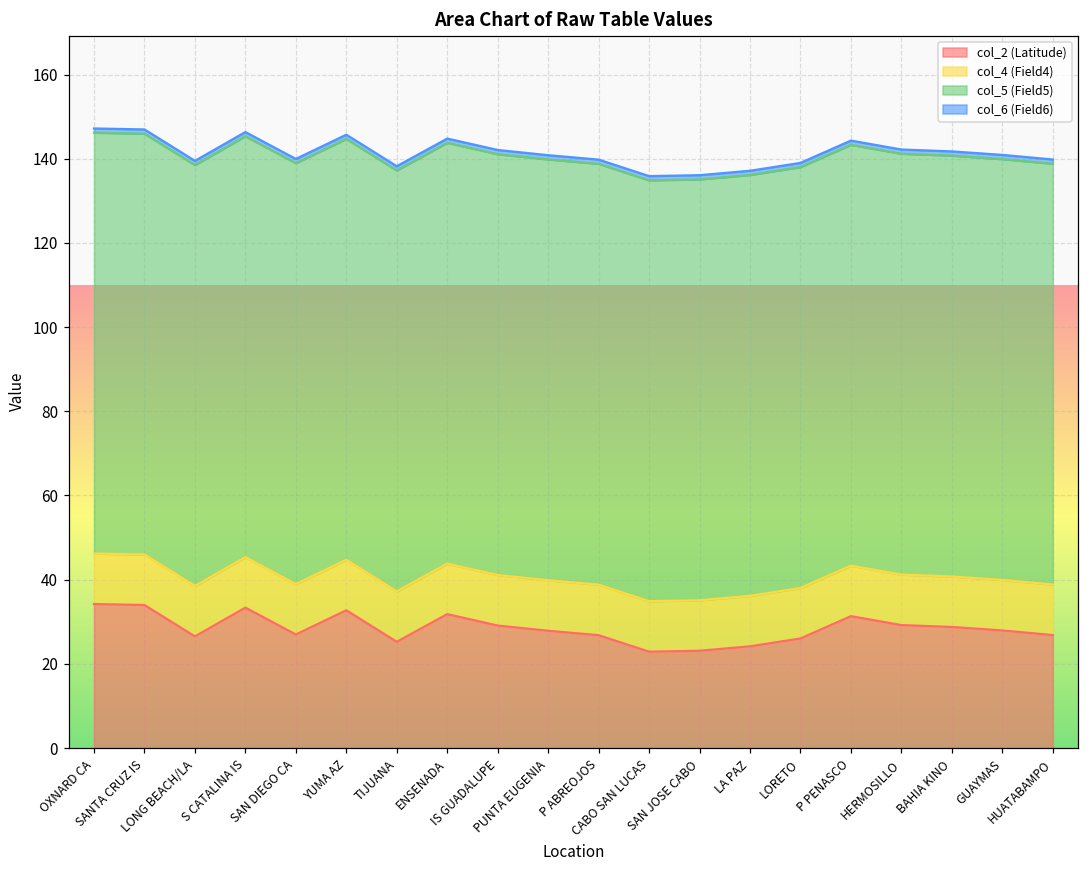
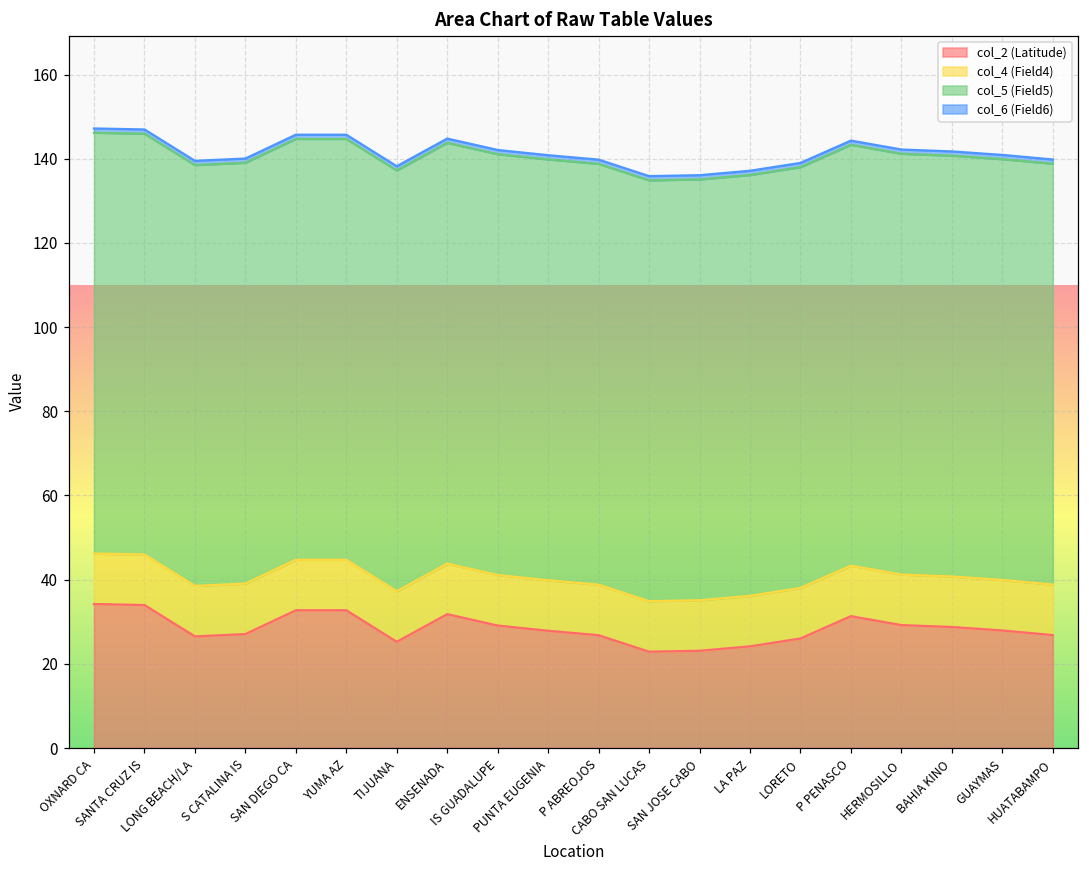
  {
    "col_2 (Latitude)": {
      "OXNARD CA": 34,
      "SANTA CRUZ IS": 34,
      "LONG BEACH/LA": 27,
-     "S CATALINA IS": 33,
-     "SAN DIEGO CA": 27,
+     "S CATALINA IS": 27,
+     "SAN DIEGO CA": 33,
      "YUMA AZ": 33,
      "TIJUANA": 25,
      "ENSENADA": 32,
      "IS GUADALUPE": 29,
      "PUNTA EUGENIA": 28,
      "P ABREOJOS": 27,
      "CABO SAN LUCAS": 23,
      "SAN JOSE CABO": 23,
      "LA PAZ": 24,
      "LORETO": 26,
      "P PENASCO": 31,
      "HERMOSILLO": 29,
      "BAHIA KINO": 29,
      "GUAYMAS": 28,
      "HUATABAMPO": 27
    },
    "col_4 (Field4)": {
      "OXNARD CA": 12,
      "SANTA CRUZ IS": 12,
      "LONG BEACH/LA": 12,
      "S CATALINA IS": 12,
      "SAN DIEGO CA": 12,
      "YUMA AZ": 12,
      "TIJUANA": 12,
      "ENSENADA": 12,
      "IS GUADALUPE": 12,
      "PUNTA EUGENIA": 12,
      "P ABREOJOS": 12,
      "CABO SAN LUCAS": 12,
      "SAN JOSE CABO": 12,
      "LA PAZ": 12,
      "LORETO": 12,
      "P PENASCO": 12,
      "HERMOSILLO": 12,
      "BAHIA KINO": 12,
      "GUAYMAS": 12,
      "HUATABAMPO": 12
    },
    "col_5 (Field5)": {
      "OXNARD CA": 100,
      "SANTA CRUZ IS": 100,
      "LONG BEACH/LA": 100,
      "S CATALINA IS": 100,
      "SAN DIEGO CA": 100,
      "YUMA AZ": 100,
      "TIJUANA": 100,
      "ENSENADA": 100,
      "IS GUADALUPE": 100,
      "PUNTA EUGENIA": 100,
      "P ABREOJOS": 100,
      "CABO SAN LUCAS": 100,
      "SAN JOSE CABO": 100,
      "LA PAZ": 100,
      "LORETO": 100,
      "P PENASCO": 100,
      "HERMOSILLO": 100,
      "BAHIA KINO": 100,
      "GUAYMAS": 100,
      "HUATABAMPO": 100
    },
    "col_6 (Field6)": {
      "OXNARD CA": 1,
      "SANTA CRUZ IS": 1,
      "LONG BEACH/LA": 1,
      "S CATALINA IS": 1,
      "SAN DIEGO CA": 1,
      "YUMA AZ": 1,
      "TIJUANA": 1,
      "ENSENADA": 1,
      "IS GUADALUPE": 1,
      "PUNTA EUGENIA": 1,
      "P ABREOJOS": 1,
      "CABO SAN LUCAS": 1,
      "SAN JOSE CABO": 1,
      "LA PAZ": 1,
      "LORETO": 1,
      "P PENASCO": 1,
      "HERMOSILLO": 1,
      "BAHIA KINO": 1,
      "GUAYMAS": 1,
      "HUATABAMPO": 1
    }
  }
